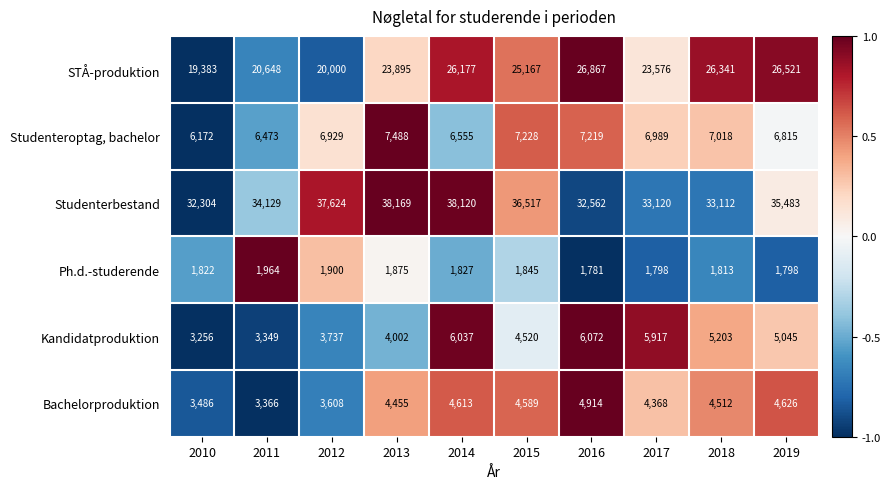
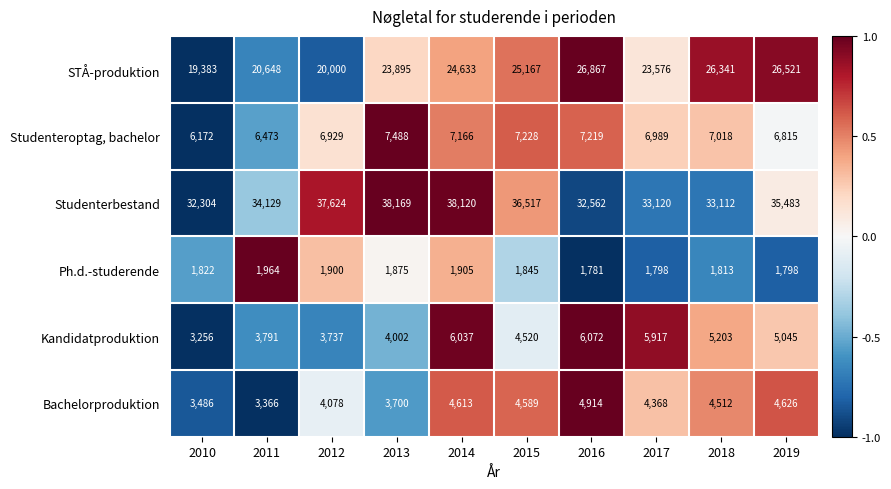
  {
    "STÅ-produktion": {
      "2010": "19,383",
      "2011": "20,648",
      "2012": "20,000",
      "2013": "23,895",
-     "2014": "26,177",
+     "2014": "24,633",
      "2015": "25,167",
      "2016": "26,867",
      "2017": "23,576",
      "2018": "26,341",
      "2019": "26,521"
    },
    "Studenteroptag, bachelor": {
      "2010": "6,172",
      "2011": "6,473",
      "2012": "6,929",
      "2013": "7,488",
-     "2014": "6,555",
+     "2014": "7,166",
      "2015": "7,228",
      "2016": "7,219",
      "2017": "6,989",
      "2018": "7,018",
      "2019": "6,815"
    },
    "Studenterbestand": {
      "2010": "32,304",
      "2011": "34,129",
      "2012": "37,624",
      "2013": "38,169",
      "2014": "38,120",
      "2015": "36,517",
      "2016": "32,562",
      "2017": "33,120",
      "2018": "33,112",
      "2019": "35,483"
    },
    "Ph.d.-studerende": {
      "2010": "1,822",
      "2011": "1,964",
      "2012": "1,900",
      "2013": "1,875",
-     "2014": "1,827",
+     "2014": "1,905",
      "2015": "1,845",
      "2016": "1,781",
      "2017": "1,798",
      "2018": "1,813",
      "2019": "1,798"
    },
    "Kandidatproduktion": {
      "2010": "3,256",
-     "2011": "3,349",
+     "2011": "3,791",
      "2012": "3,737",
      "2013": "4,002",
      "2014": "6,037",
      "2015": "4,520",
      "2016": "6,072",
      "2017": "5,917",
      "2018": "5,203",
      "2019": "5,045"
    },
    "Bachelorproduktion": {
      "2010": "3,486",
      "2011": "3,366",
-     "2012": "3,608",
-     "2013": "4,455",
+     "2012": "4,078",
+     "2013": "3,700",
      "2014": "4,613",
      "2015": "4,589",
      "2016": "4,914",
      "2017": "4,368",
      "2018": "4,512",
      "2019": "4,626"
    }
  }
